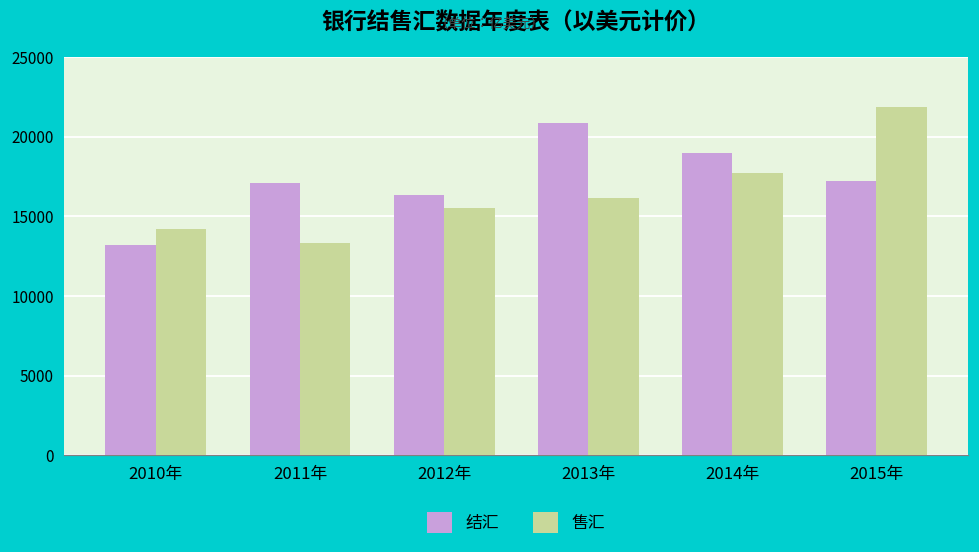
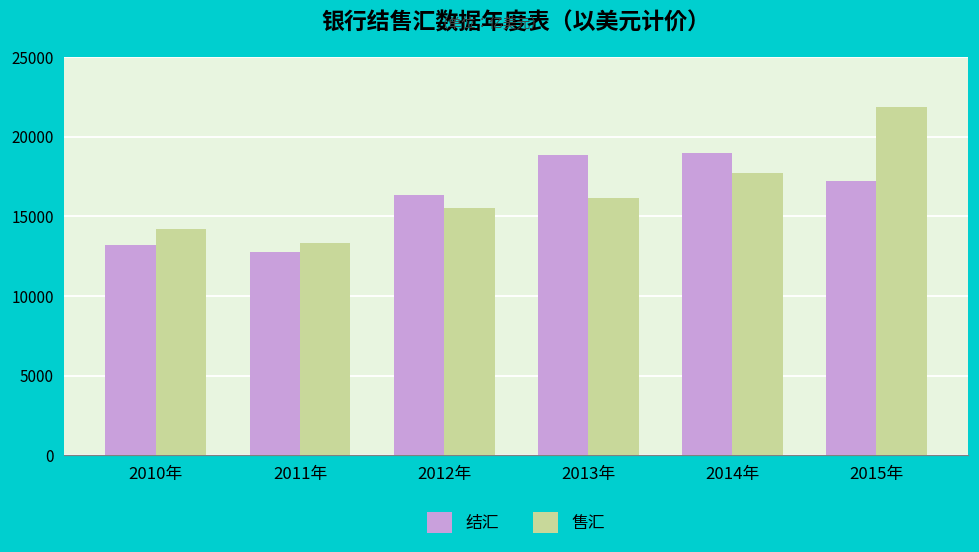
  {
    "结汇": {
      "2010年": 13200,
-     "2011年": 17100,
+     "2011年": 12700,
      "2012年": 16400,
-     "2013年": 20900,
+     "2013年": 18800,
      "2014年": 19000,
      "2015年": 17200
    },
    "售汇": {
      "2010年": 14200,
      "2011年": 13300,
      "2012年": 15500,
      "2013年": 16100,
      "2014年": 17700,
      "2015年": 21900
    }
  }
